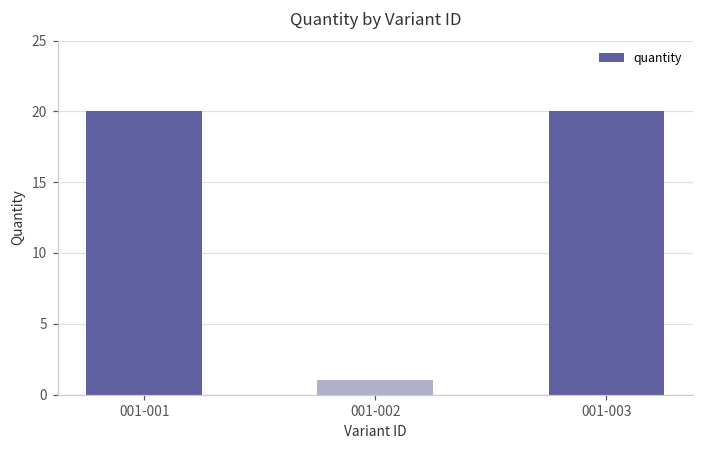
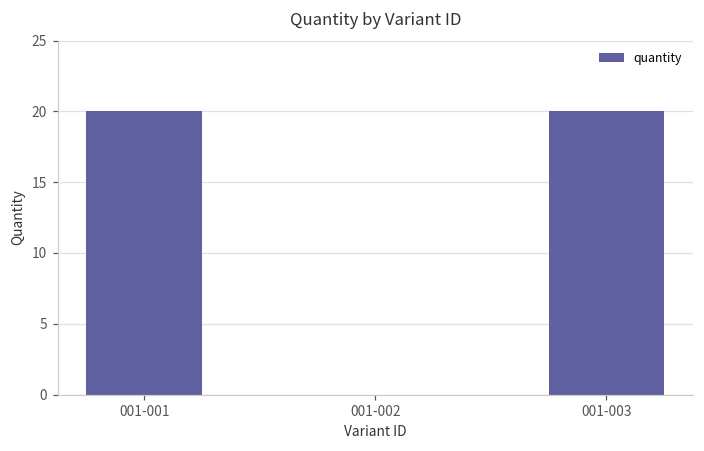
  {
    "001-001": 20,
-   "001-002": 1,
+   "001-002": 0,
    "001-003": 20
  }
